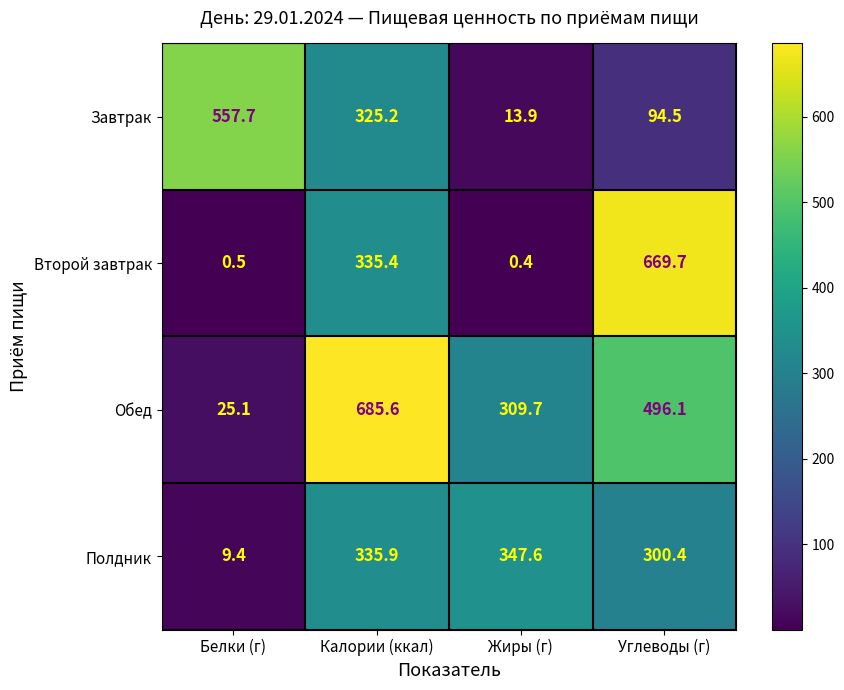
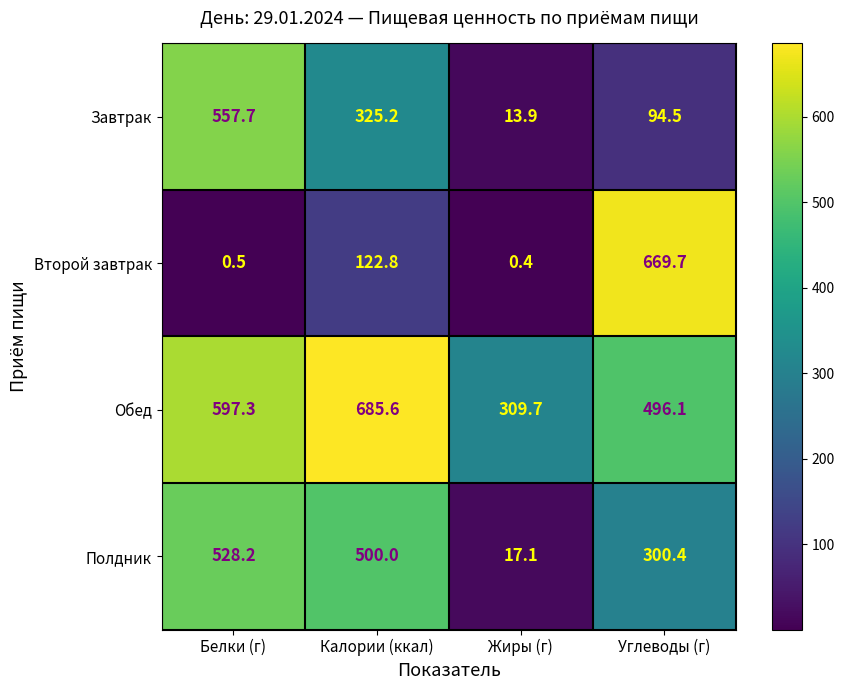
  {
    "Завтрак": {
      "Белки (г)": 557.7,
      "Калории (ккал)": 325.2,
      "Жиры (г)": 13.9,
      "Углеводы (г)": 94.5
    },
    "Второй завтрак": {
      "Белки (г)": 0.5,
-     "Калории (ккал)": 335.4,
+     "Калории (ккал)": 122.8,
      "Жиры (г)": 0.4,
      "Углеводы (г)": 669.7
    },
    "Обед": {
-     "Белки (г)": 25.1,
+     "Белки (г)": 597.3,
      "Калории (ккал)": 685.6,
      "Жиры (г)": 309.7,
      "Углеводы (г)": 496.1
    },
    "Полдник": {
-     "Белки (г)": 9.4,
-     "Калории (ккал)": 335.9,
-     "Жиры (г)": 347.6,
+     "Белки (г)": 528.2,
+     "Калории (ккал)": 500.0,
+     "Жиры (г)": 17.1,
      "Углеводы (г)": 300.4
    }
  }
